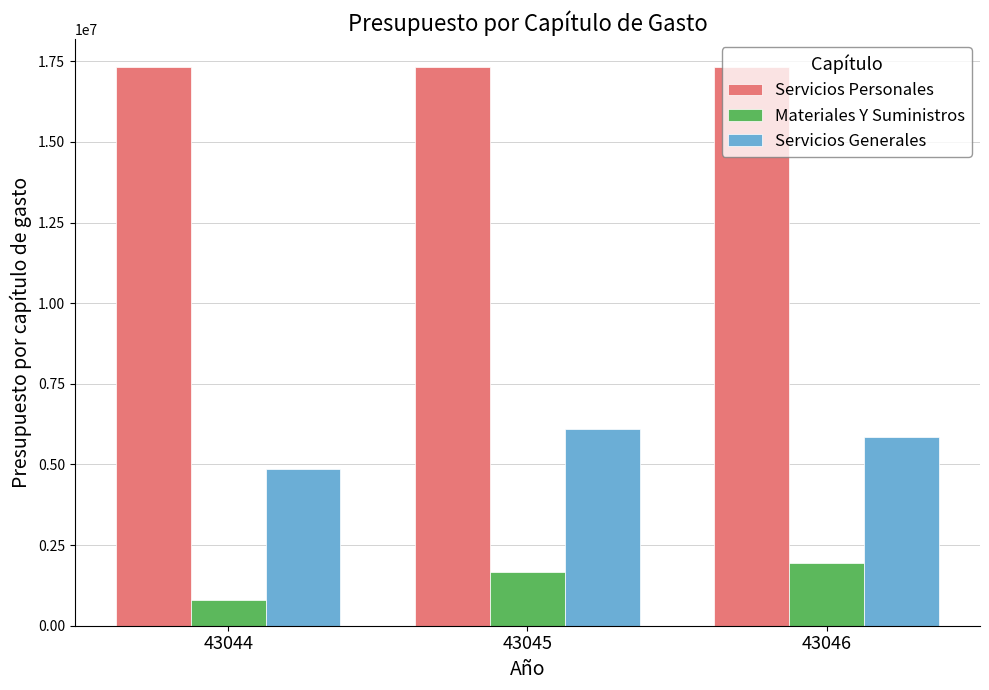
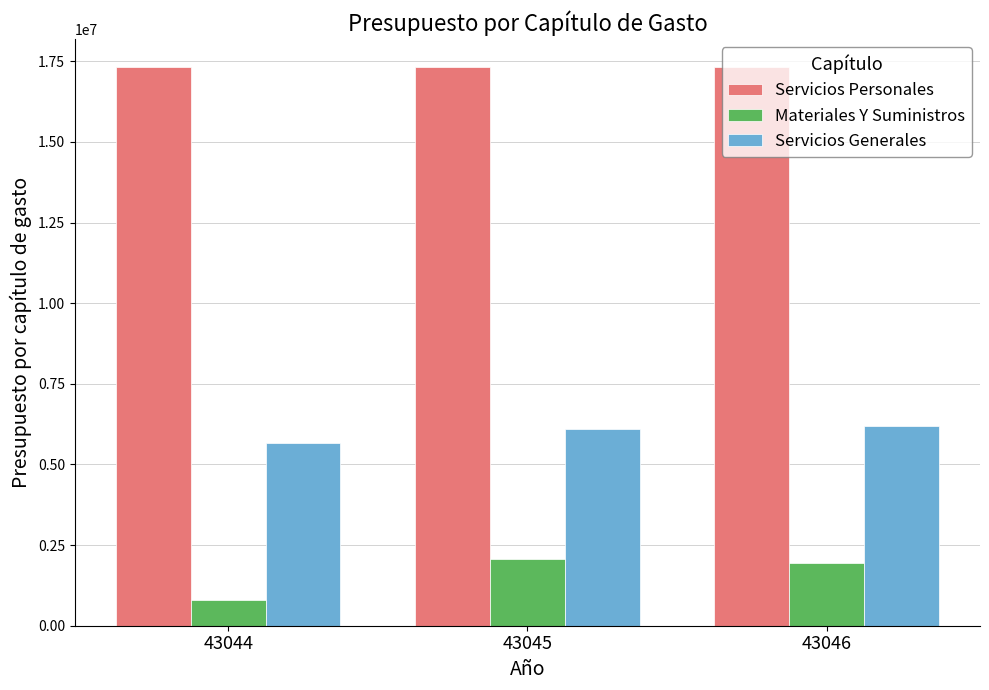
  {
    "Servicios Personales": {
      "43044": 17300000,
      "43045": 17300000
    },
    "Materiales Y Suministros": {
      "43044": 800000,
-     "43045": 1700000,
+     "43045": 2100000,
      "43046": 1900000
    },
    "Servicios Generales": {
-     "43044": 4900000,
+     "43044": 5700000,
      "43045": 6100000,
-     "43046": 5800000
+     "43046": 6200000
    }
  }
